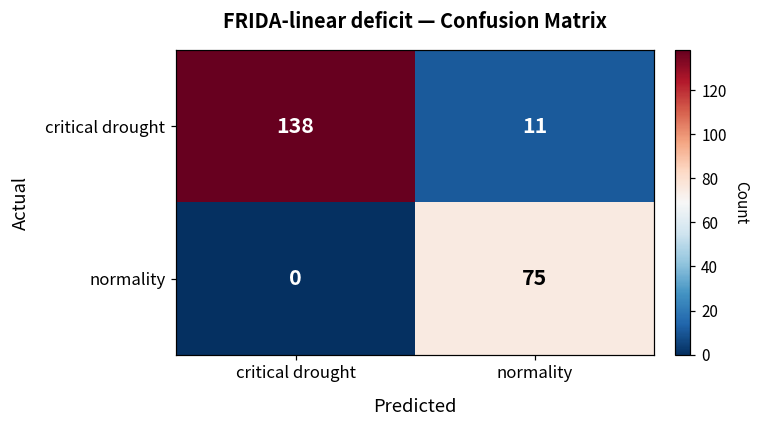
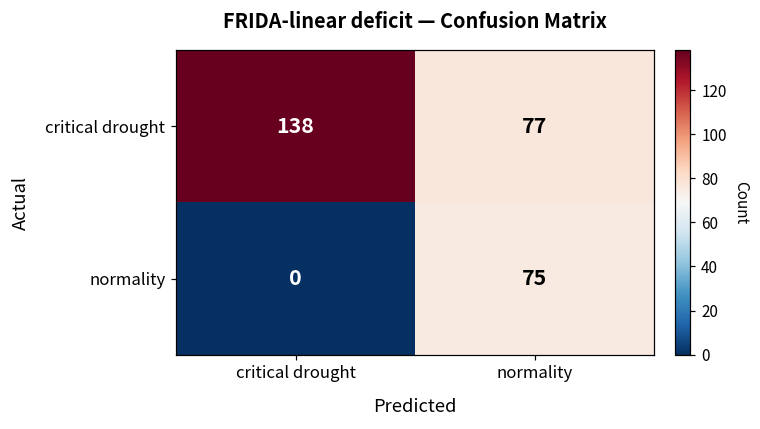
  {
    "critical drought": {
      "critical drought": 138,
-     "normality": 11
+     "normality": 77
    },
    "normality": {
      "critical drought": 0,
      "normality": 75
    }
  }
